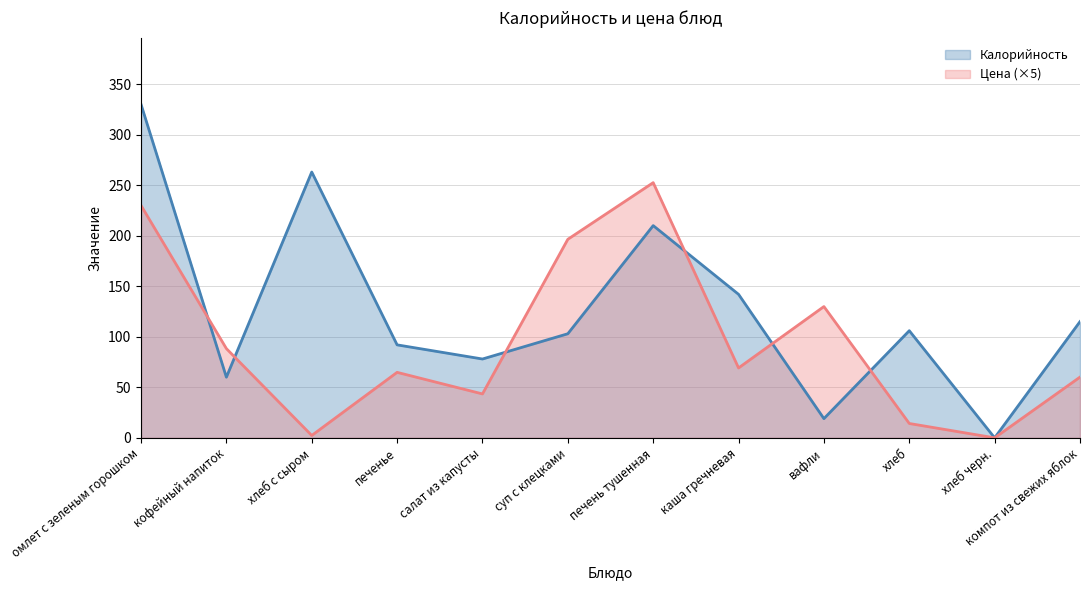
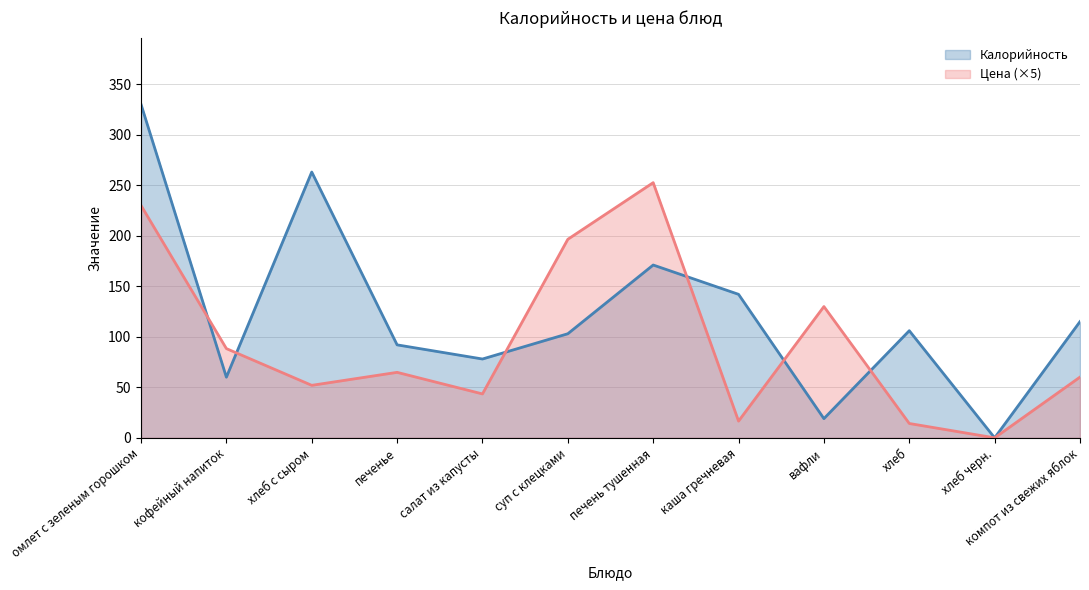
  {
    "Калорийность": {
      "омлет с зеленым горошком": 330,
      "кофейный напиток": 60,
      "хлеб с сыром": 263,
      "печенье": 92,
      "салат из капусты": 78,
      "суп с клецками": 103,
-     "печень тушенная": 210,
+     "печень тушенная": 171,
      "каша гречневая": 142,
      "вафли": 19,
      "хлеб": 106,
      "компот из свежих яблок": 115
    },
    "Цена (×5)": {
      "омлет с зеленым горошком": 230,
      "кофейный напиток": 88,
-     "хлеб с сыром": 2,
+     "хлеб с сыром": 52,
      "печенье": 65,
      "салат из капусты": 43,
      "суп с клецками": 196,
      "печень тушенная": 253,
-     "каша гречневая": 69,
+     "каша гречневая": 17,
      "вафли": 130,
      "хлеб": 14,
      "компот из свежих яблок": 60
    }
  }
